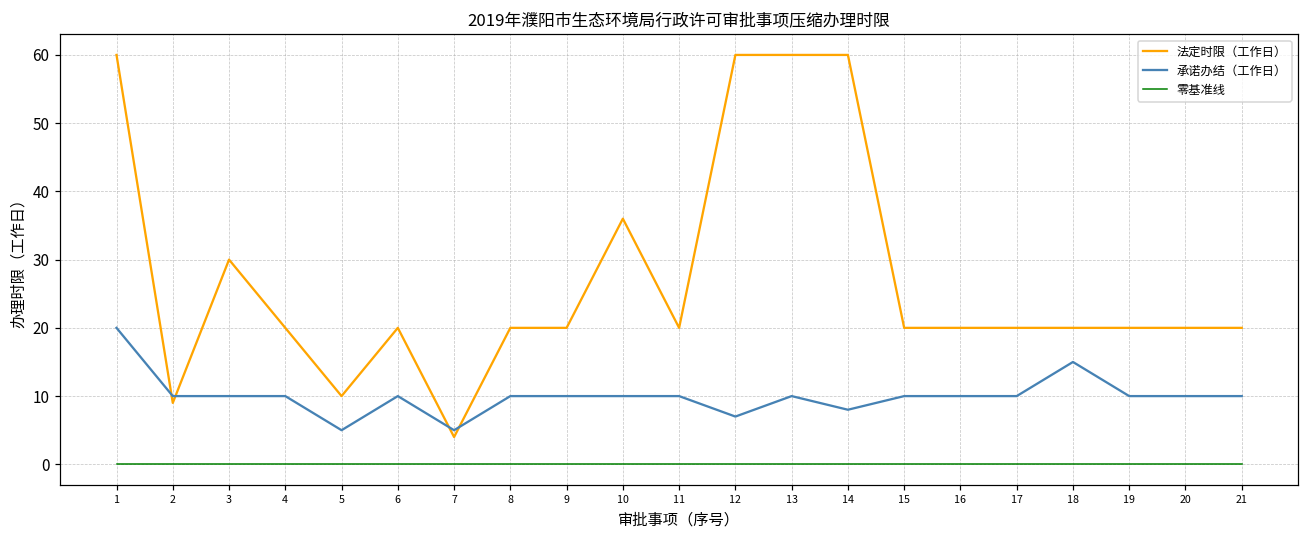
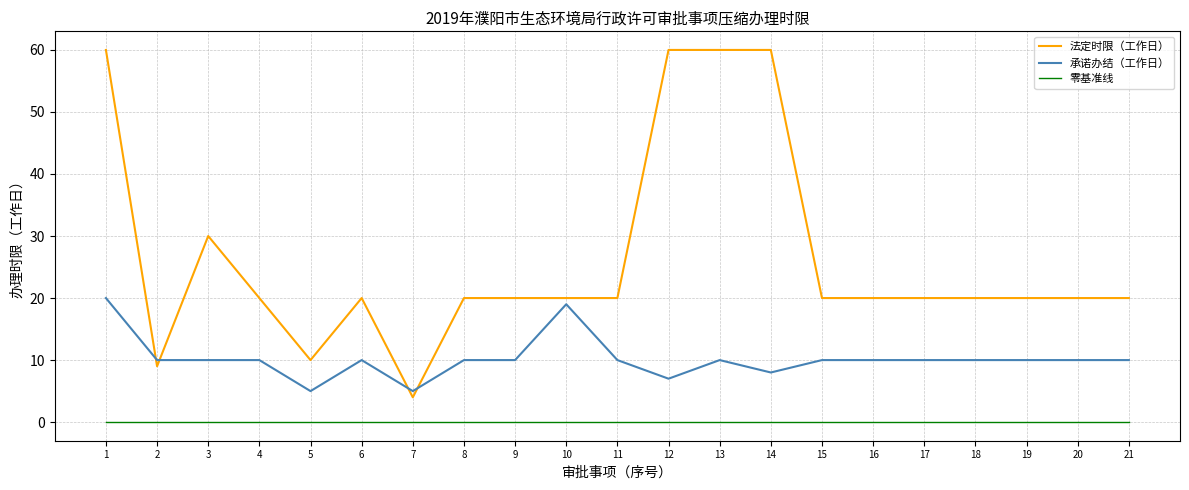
  {
    "法定时限（工作日）": {
      "1": 60,
      "2": 9,
      "3": 30,
      "4": 20,
      "5": 10,
      "6": 20,
      "7": 4,
      "8": 20,
      "9": 20,
-     "10": 36,
+     "10": 20,
      "11": 20,
      "12": 60,
      "13": 60,
      "14": 60,
      "15": 20,
      "16": 20,
      "17": 20,
      "18": 20,
      "19": 20,
      "20": 20,
      "21": 20
    },
    "承诺办结（工作日）": {
      "1": 20,
      "2": 10,
      "3": 10,
      "4": 10,
      "5": 5,
      "6": 10,
      "7": 5,
      "8": 10,
      "9": 10,
-     "10": 10,
+     "10": 19,
      "11": 10,
      "12": 7,
      "13": 10,
      "14": 8,
      "15": 10,
      "16": 10,
      "17": 10,
-     "18": 15,
+     "18": 10,
      "19": 10,
      "20": 10,
      "21": 10
    },
    "零基准线": {
      "1": 0,
      "2": 0,
      "3": 0,
      "4": 0,
      "5": 0,
      "6": 0,
      "7": 0,
      "8": 0,
      "9": 0,
      "10": 0,
      "11": 0,
      "12": 0,
      "13": 0,
      "14": 0,
      "15": 0,
      "16": 0,
      "17": 0,
      "18": 0,
      "19": 0,
      "20": 0,
      "21": 0
    }
  }
